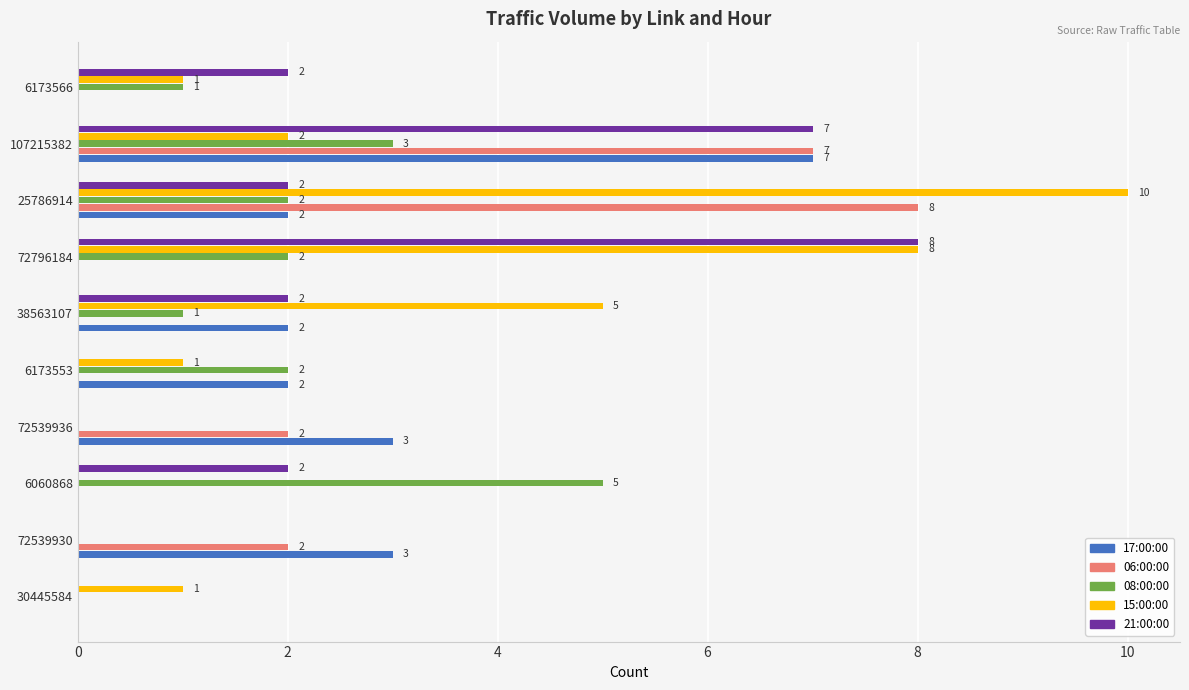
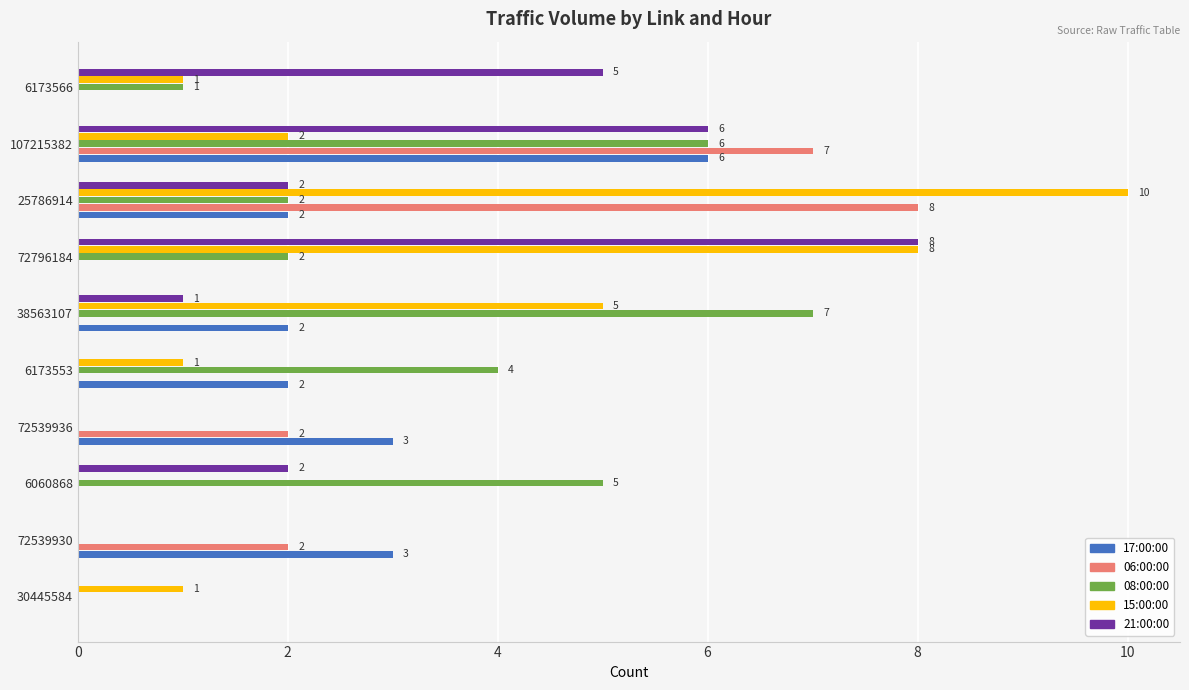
  {
    "17:00:00": {
-     "107215382": 7,
+     "107215382": 6,
      "25786914": 2,
      "38563107": 2,
      "6173553": 2,
      "72539936": 3,
      "72539930": 3
    },
    "06:00:00": {
      "25786914": 8,
      "72539936": 2,
      "72539930": 2
    },
    "08:00:00": {
-     "107215382": 3,
+     "107215382": 6,
      "25786914": 2,
      "72796184": 2,
-     "38563107": 1,
-     "6173553": 2,
+     "38563107": 7,
+     "6173553": 4,
      "6060868": 5
    },
    "15:00:00": {
      "107215382": 2,
      "25786914": 10,
      "38563107": 5,
      "6173553": 1,
      "30445584": 1
    },
    "21:00:00": {
-     "6173566": 2,
-     "107215382": 7,
+     "6173566": 5,
+     "107215382": 6,
      "25786914": 2,
-     "38563107": 2,
+     "38563107": 1,
      "6060868": 2
    }
  }
